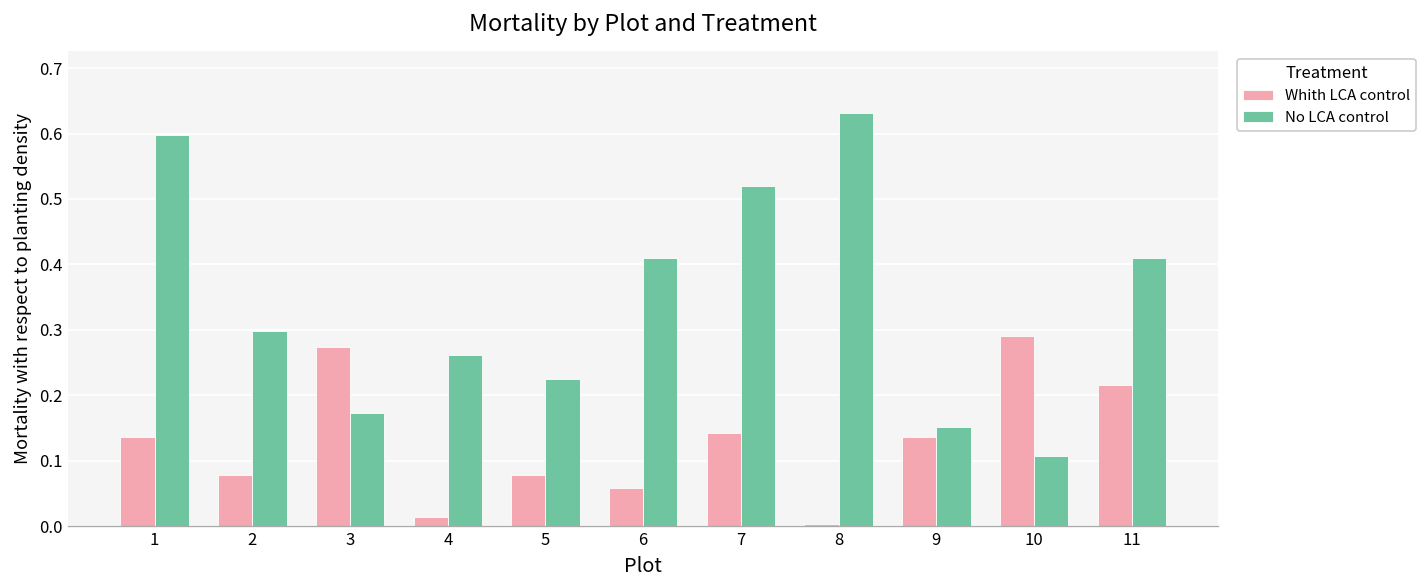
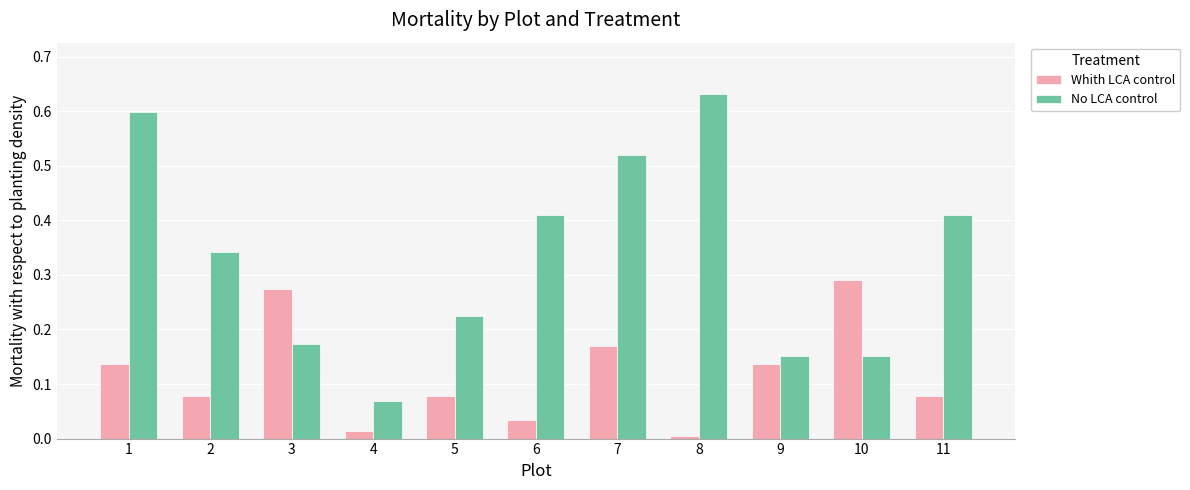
  {
    "Whith LCA control": {
      "1": 0.14,
      "2": 0.08,
      "3": 0.27,
      "4": 0.01,
      "5": 0.08,
-     "6": 0.06,
-     "7": 0.14,
+     "6": 0.03,
+     "7": 0.17,
      "9": 0.14,
      "10": 0.29,
-     "11": 0.22
+     "11": 0.08
    },
    "No LCA control": {
      "1": 0.60,
-     "2": 0.30,
+     "2": 0.34,
      "3": 0.17,
-     "4": 0.26,
+     "4": 0.07,
      "5": 0.23,
      "6": 0.41,
      "7": 0.52,
      "8": 0.63,
      "9": 0.15,
-     "10": 0.11,
+     "10": 0.15,
      "11": 0.41
    }
  }
